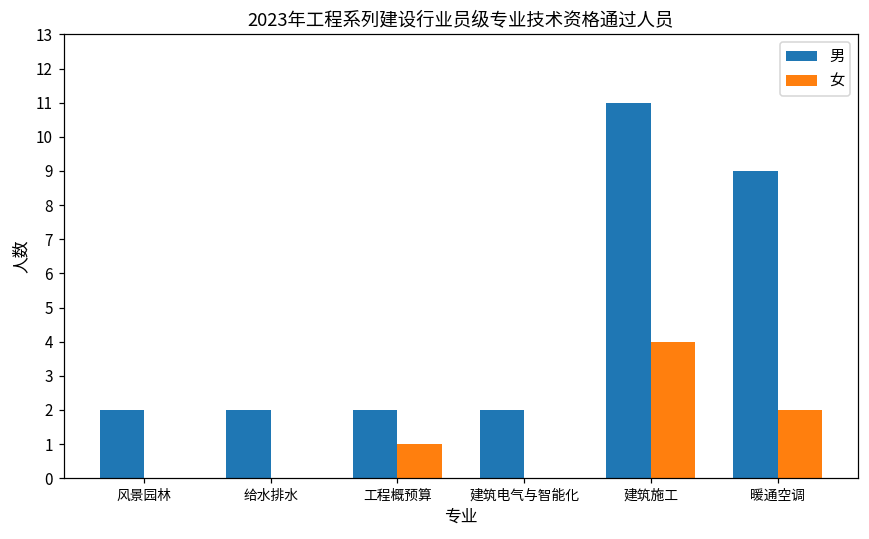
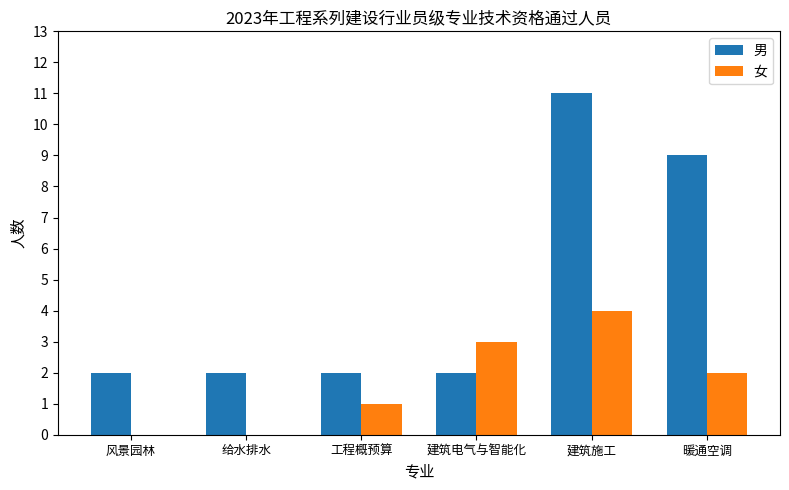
  {
    "男": {
      "风景园林": 2,
      "给水排水": 2,
      "工程概预算": 2,
      "建筑电气与智能化": 2,
      "建筑施工": 11,
      "暖通空调": 9
    },
    "女": {
      "风景园林": 0,
      "给水排水": 0,
      "工程概预算": 1,
-     "建筑电气与智能化": 0,
+     "建筑电气与智能化": 3,
      "建筑施工": 4,
      "暖通空调": 2
    }
  }
